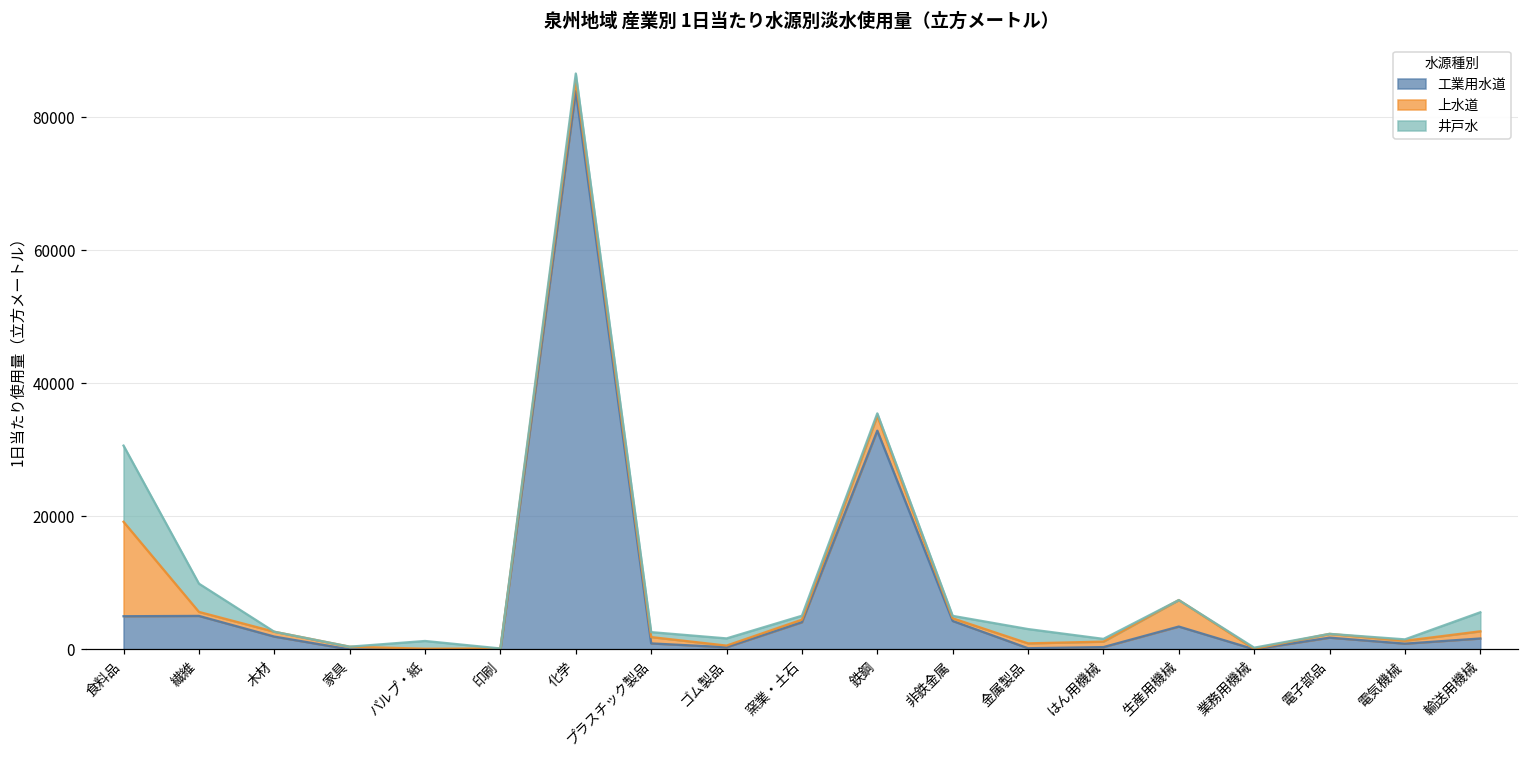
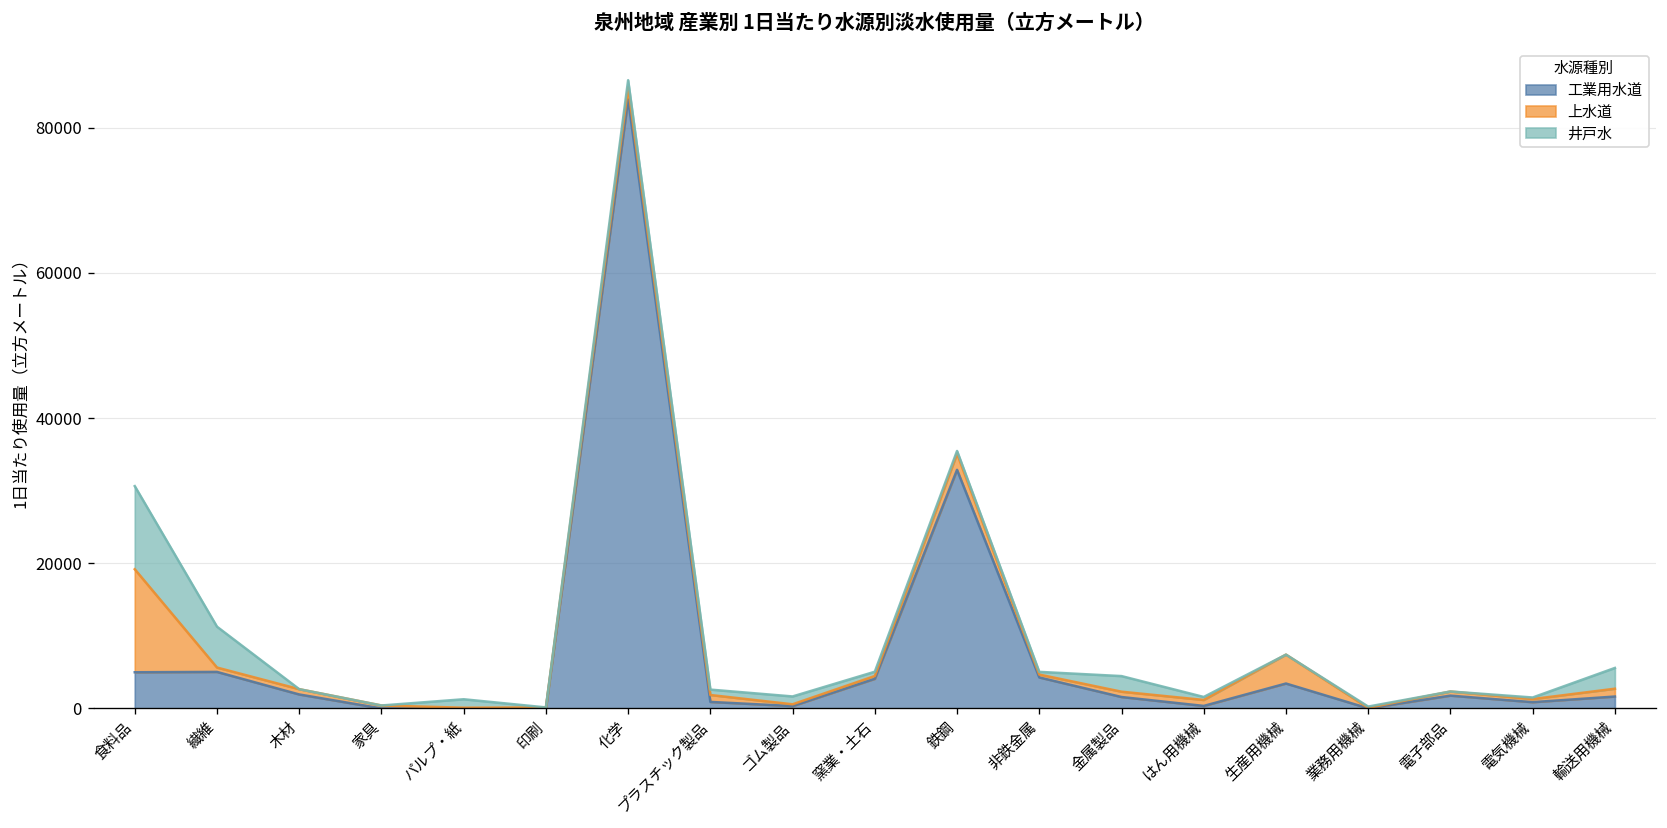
  {
    "工業用水道": {
      "食料品": 5000,
      "繊維": 5000,
      "木材": 2000,
      "化学": 84000,
      "プラスチック製品": 1000,
      "鉄鋼": 33000,
-     "金属製品": 0,
+     "金属製品": 2000,
      "はん用機械": 0,
      "生産用機械": 3000,
      "電子部品": 2000,
      "電気機械": 1000,
      "輸送用機械": 2000
    },
    "上水道": {
      "食料品": 14000,
      "繊維": 1000,
      "化学": 2000,
      "プラスチック製品": 1000,
      "金属製品": 1000,
      "輸送用機械": 1000
    },
    "井戸水": {
      "食料品": 11000,
-     "繊維": 4000,
+     "繊維": 6000,
      "パルプ・紙": 1000,
      "化学": 1000,
      "プラスチック製品": 1000,
      "ゴム製品": 1000,
      "窯業・土石": 1000,
      "金属製品": 2000,
      "輸送用機械": 3000
    }
  }
